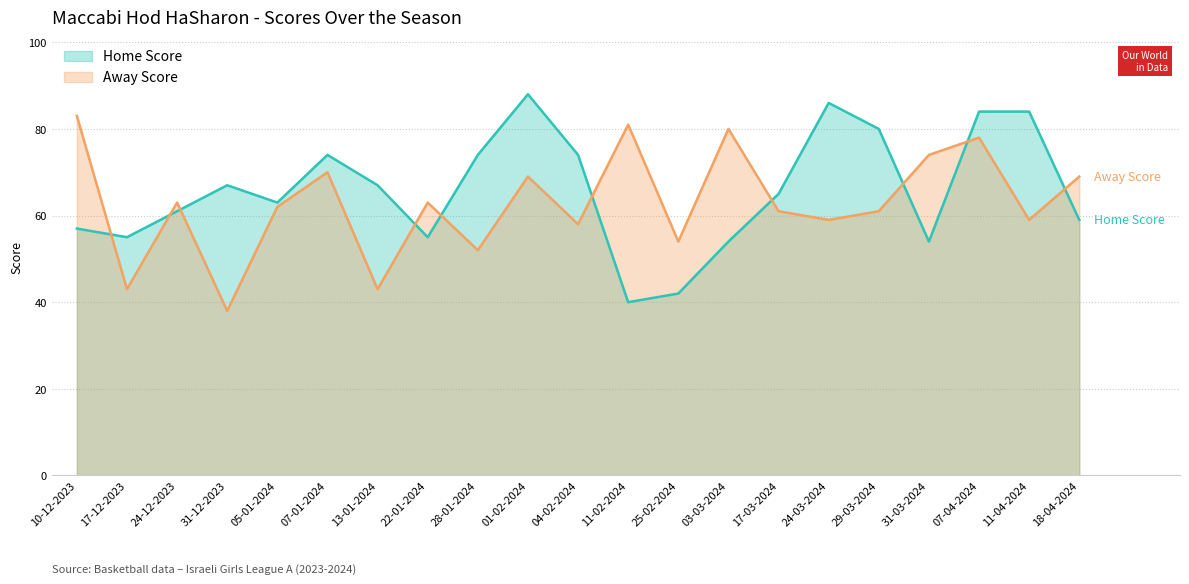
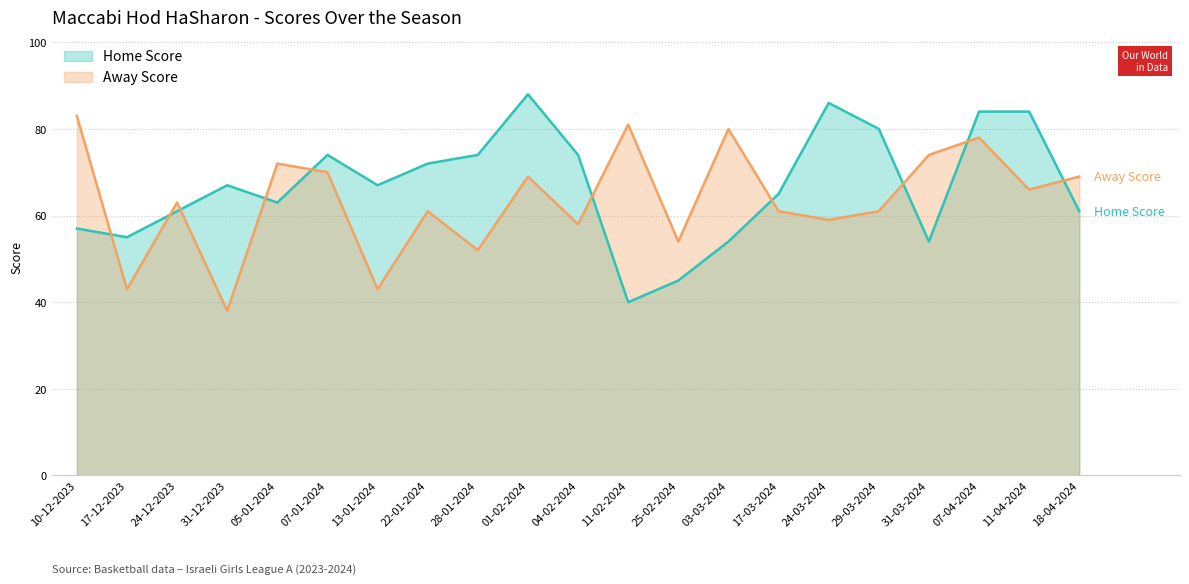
  {
    "Home Score": {
      "10-12-2023": 57,
      "17-12-2023": 55,
      "24-12-2023": 61,
      "31-12-2023": 67,
      "05-01-2024": 63,
      "07-01-2024": 74,
      "13-01-2024": 67,
-     "22-01-2024": 55,
+     "22-01-2024": 72,
      "28-01-2024": 74,
      "01-02-2024": 88,
      "04-02-2024": 74,
      "11-02-2024": 40,
-     "25-02-2024": 42,
+     "25-02-2024": 45,
      "03-03-2024": 54,
      "17-03-2024": 65,
      "24-03-2024": 86,
      "29-03-2024": 80,
      "31-03-2024": 54,
      "07-04-2024": 84,
      "11-04-2024": 84,
-     "18-04-2024": 59
+     "18-04-2024": 61
    },
    "Away Score": {
      "10-12-2023": 83,
      "17-12-2023": 43,
      "24-12-2023": 63,
      "31-12-2023": 38,
-     "05-01-2024": 62,
+     "05-01-2024": 72,
      "07-01-2024": 70,
      "13-01-2024": 43,
-     "22-01-2024": 63,
+     "22-01-2024": 61,
      "28-01-2024": 52,
      "01-02-2024": 69,
      "04-02-2024": 58,
      "11-02-2024": 81,
      "25-02-2024": 54,
      "03-03-2024": 80,
      "17-03-2024": 61,
      "24-03-2024": 59,
      "29-03-2024": 61,
      "31-03-2024": 74,
      "07-04-2024": 78,
-     "11-04-2024": 59,
+     "11-04-2024": 66,
      "18-04-2024": 69
    }
  }
